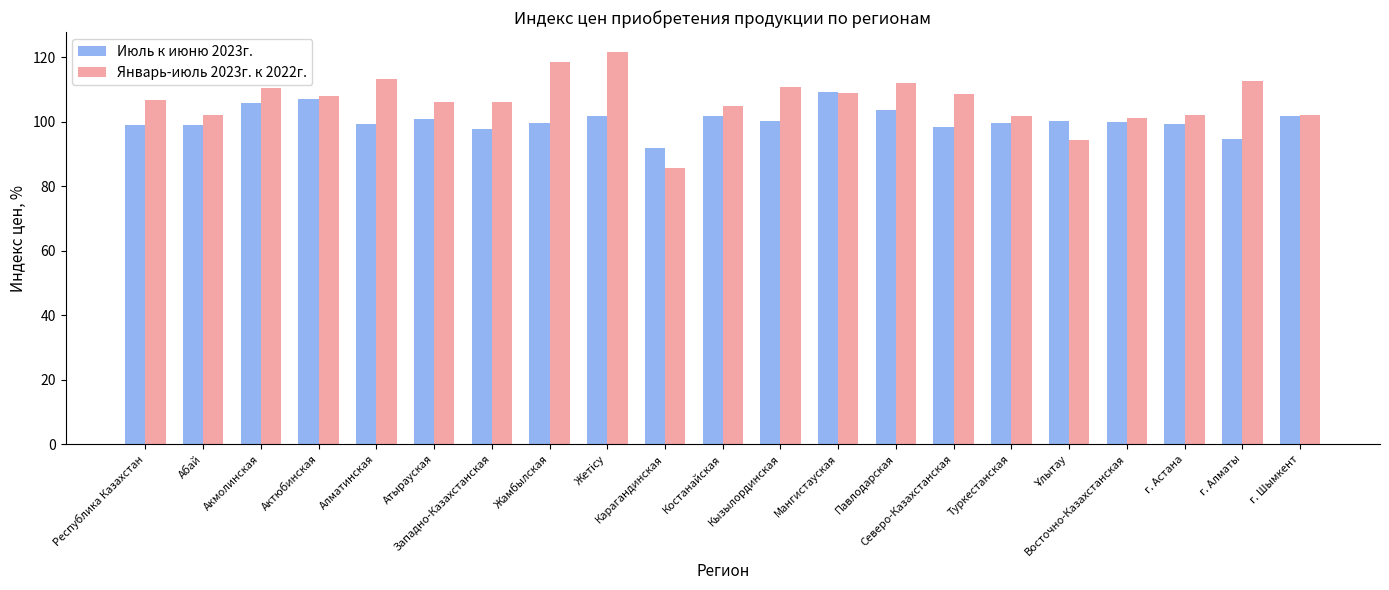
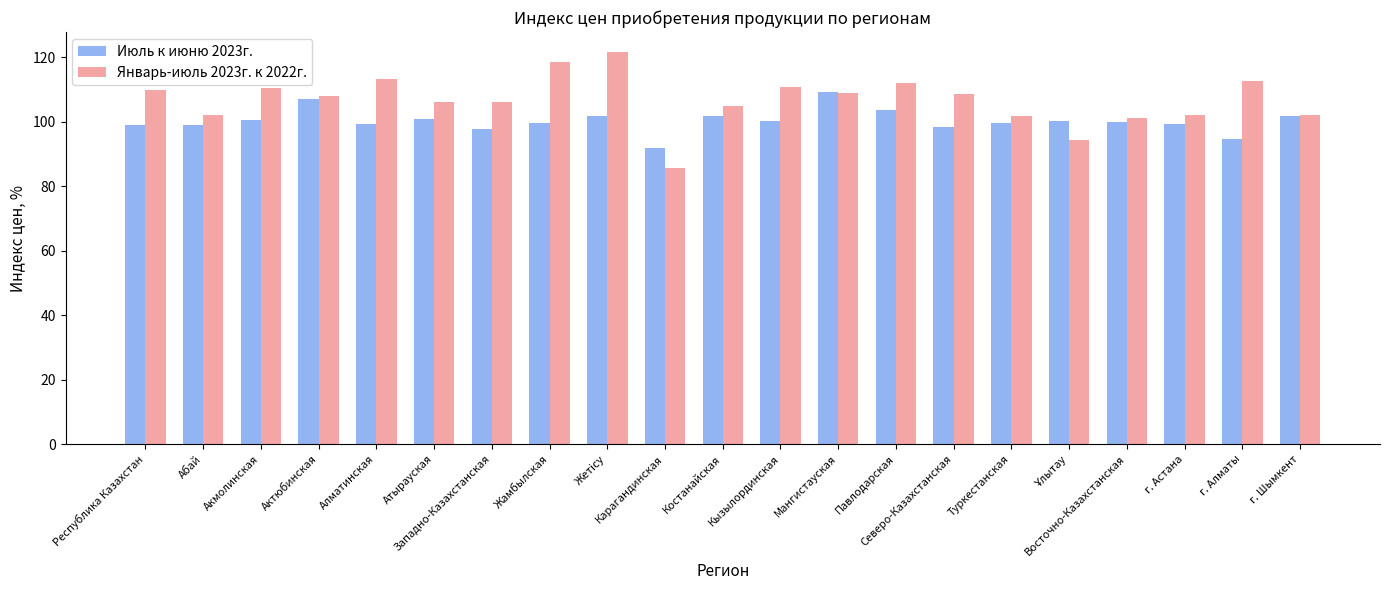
  {
    "Июль к июню 2023г.": {
      "Республика Казахстан": 99,
      "Абай": 99,
-     "Акмолинская": 106,
+     "Акмолинская": 101,
      "Актюбинская": 107,
      "Алматинская": 99,
      "Атырауская": 101,
      "Западно-Казахстанская": 98,
      "Жамбылская": 100,
      "Жетісу": 102,
      "Карагандинская": 92,
      "Костанайская": 102,
      "Кызылординская": 100,
      "Мангистауская": 109,
      "Павлодарская": 104,
      "Северо-Казахстанская": 98,
      "Туркестанская": 100,
      "Ұлытау": 100,
      "Восточно-Казахстанская": 100,
      "г. Астана": 100,
      "г. Алматы": 95,
      "г. Шымкент": 102
    },
    "Январь-июль 2023г. к 2022г.": {
-     "Республика Казахстан": 107,
+     "Республика Казахстан": 110,
      "Абай": 102,
      "Акмолинская": 110,
      "Актюбинская": 108,
      "Алматинская": 113,
      "Атырауская": 106,
      "Западно-Казахстанская": 106,
      "Жамбылская": 119,
      "Жетісу": 122,
      "Карагандинская": 86,
      "Костанайская": 105,
      "Кызылординская": 111,
      "Мангистауская": 109,
      "Павлодарская": 112,
      "Северо-Казахстанская": 109,
      "Туркестанская": 102,
      "Ұлытау": 95,
      "Восточно-Казахстанская": 101,
      "г. Астана": 102,
      "г. Алматы": 113,
      "г. Шымкент": 102
    }
  }
